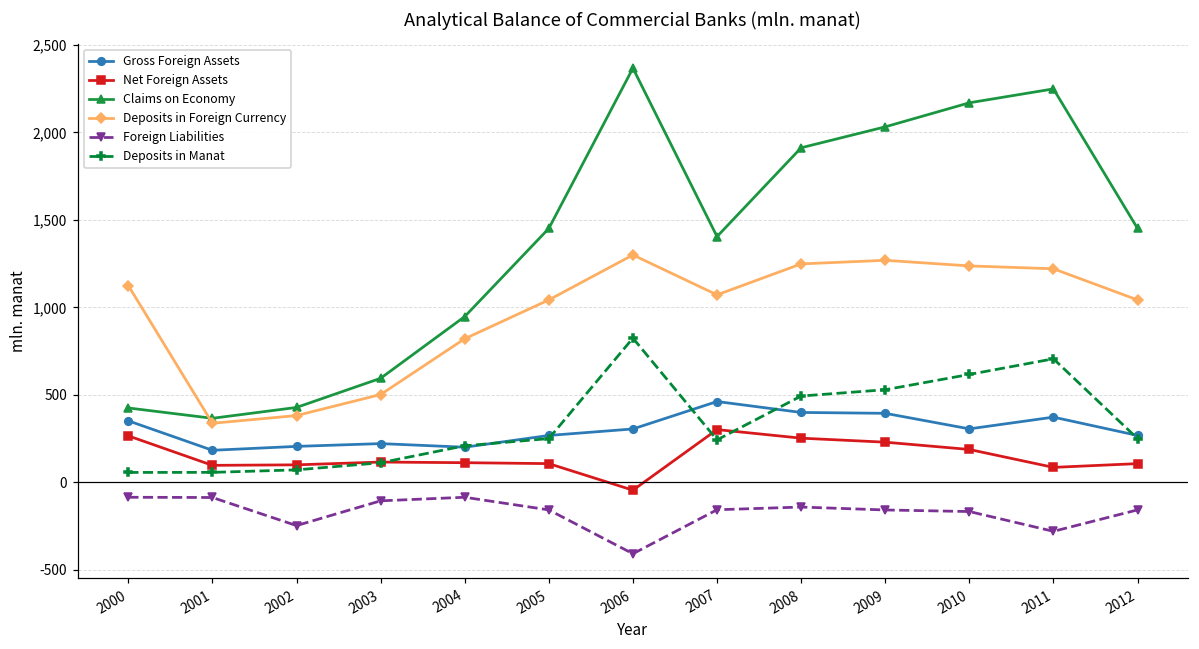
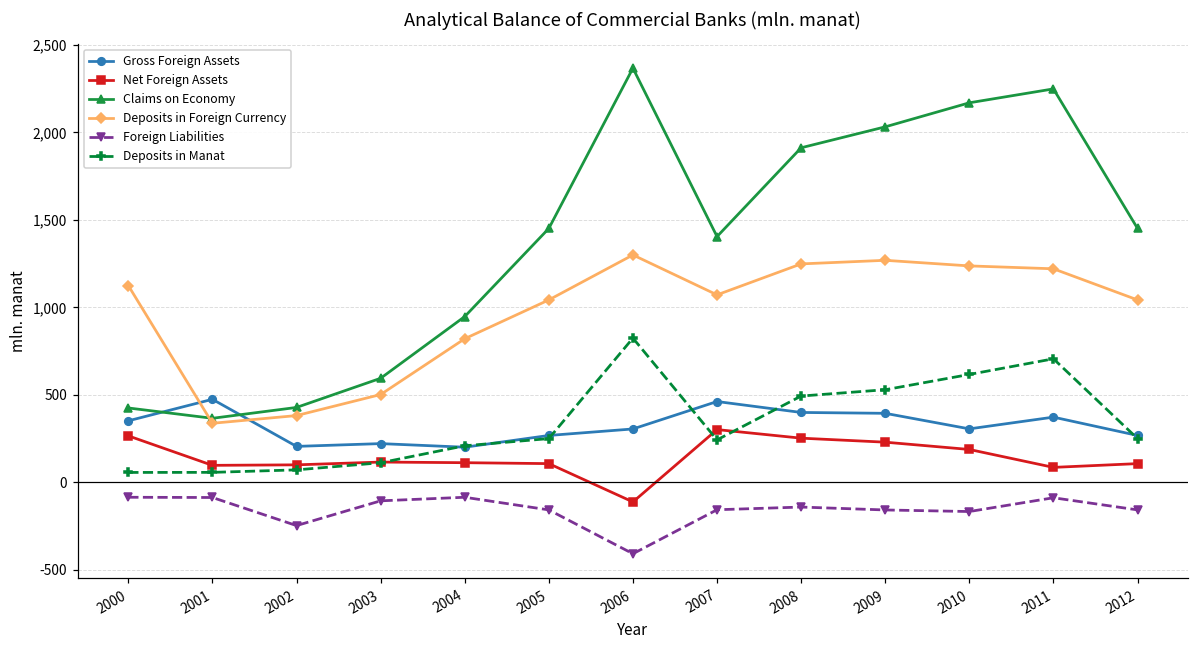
  {
    "Gross Foreign Assets": {
      "2000": "350",
-     "2001": "180",
+     "2001": "470",
      "2002": "200",
      "2003": "220",
      "2005": "270",
      "2006": "300",
      "2007": "460",
      "2008": "400",
      "2009": "390",
      "2010": "300",
      "2011": "370",
      "2012": "270"
    },
    "Net Foreign Assets": {
      "2000": "260",
      "2001": "100",
      "2002": "100",
      "2004": "110",
      "2005": "110",
-     "2006": "-50",
+     "2006": "-110",
      "2007": "300",
      "2008": "250",
      "2009": "230",
      "2010": "190",
      "2011": "80",
      "2012": "110"
    },
    "Deposits in Foreign Currency": {
      "2000": "1,120",
      "2001": "340",
      "2002": "380",
      "2003": "500",
      "2004": "820",
      "2005": "1,040",
      "2006": "1,300",
      "2007": "1,070",
      "2008": "1,250",
      "2009": "1,270",
      "2010": "1,240",
      "2011": "1,220",
      "2012": "1,040"
    },
    "Foreign Liabilities": {
      "2000": "-90",
      "2001": "-90",
      "2002": "-250",
      "2003": "-110",
      "2004": "-90",
      "2005": "-160",
      "2006": "-410",
      "2007": "-160",
      "2008": "-140",
      "2009": "-160",
      "2010": "-170",
-     "2011": "-280",
+     "2011": "-90",
      "2012": "-160"
    }
  }
